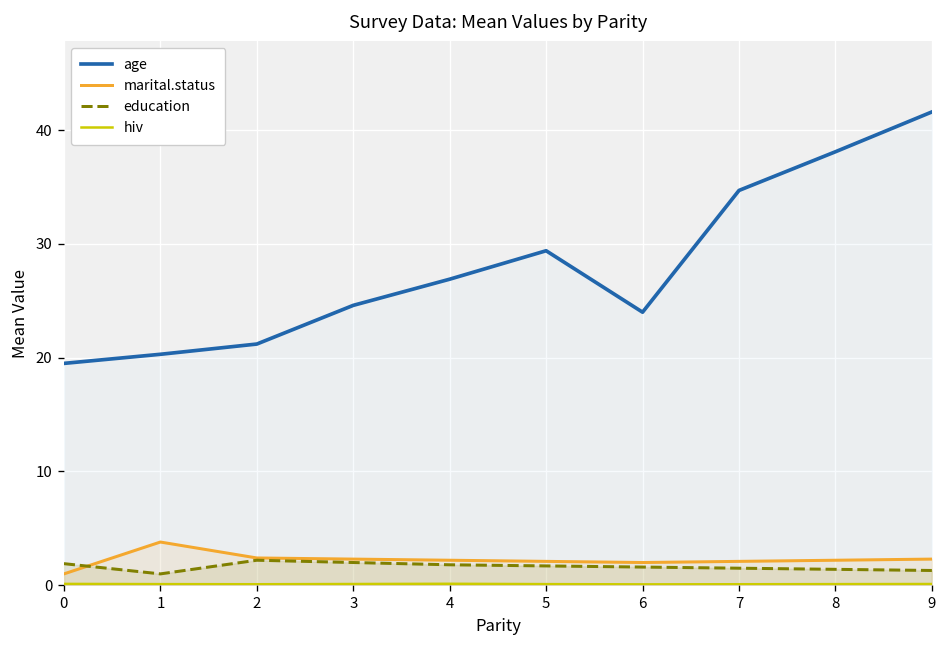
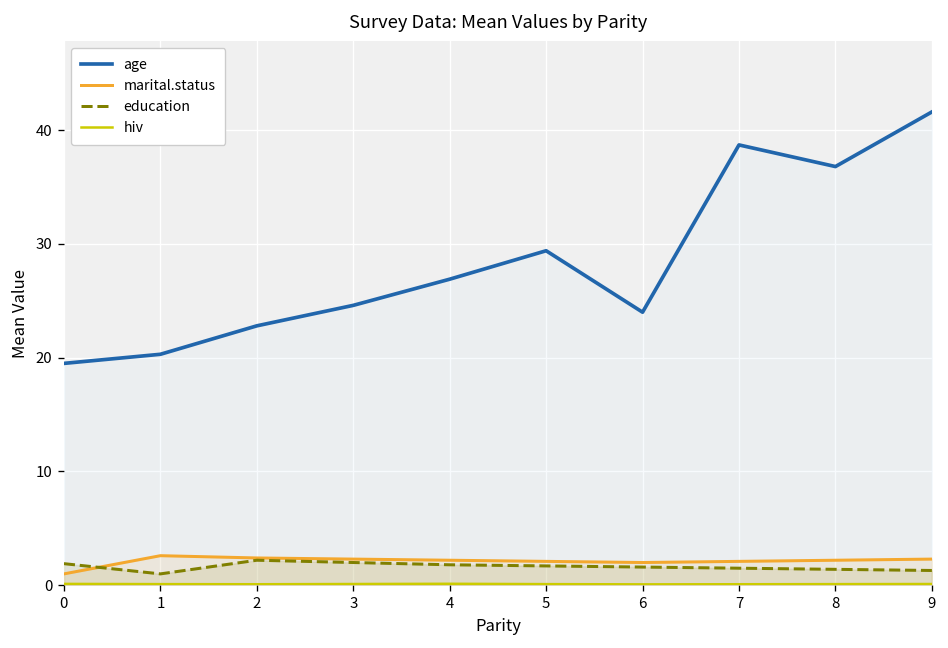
  {
    "age": {
      "0": 20,
      "1": 20,
-     "2": 21,
+     "2": 23,
      "3": 25,
      "4": 27,
      "5": 29,
      "6": 24,
-     "7": 35,
-     "8": 38,
+     "7": 39,
+     "8": 37,
      "9": 42
    },
    "marital.status": {
      "0": 1,
-     "1": 4,
+     "1": 3,
      "3": 2,
      "4": 2,
      "5": 2,
      "6": 2,
      "7": 2,
      "8": 2,
      "9": 2
    },
    "education": {
      "0": 2,
      "1": 1,
      "3": 2,
      "4": 2,
      "5": 2,
      "6": 2,
      "7": 2,
      "8": 1,
      "9": 1
    },
    "hiv": {
      "0": 0,
      "1": 0,
      "2": 0,
      "3": 0,
      "4": 0,
      "5": 0,
      "6": 0,
      "7": 0,
      "8": 0,
      "9": 0
    }
  }
